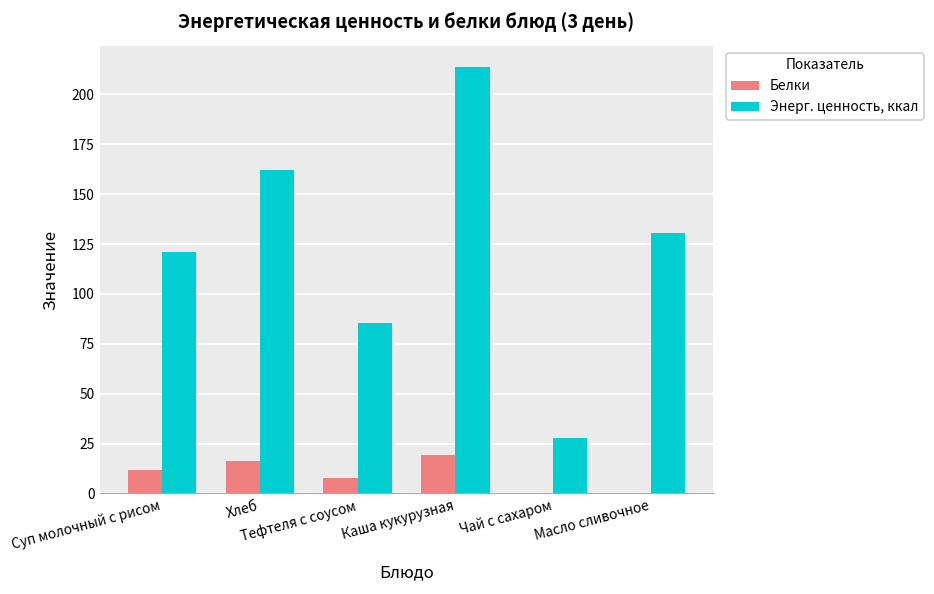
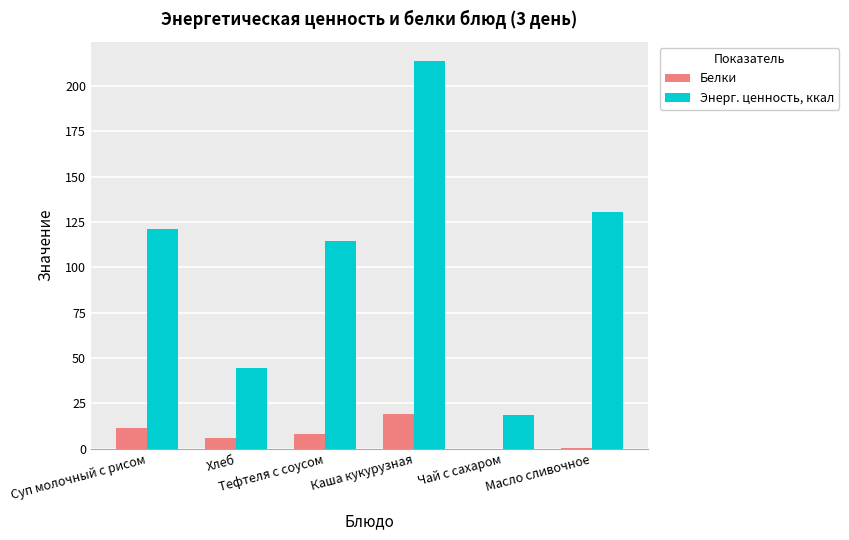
  {
    "Белки": {
      "Суп молочный с рисом": 12,
-     "Хлеб": 16,
+     "Хлеб": 6,
      "Тефтеля с соусом": 8,
      "Каша кукурузная": 19,
      "Чай с сахаром": 0
    },
    "Энерг. ценность, ккал": {
      "Суп молочный с рисом": 121,
-     "Хлеб": 162,
-     "Тефтеля с соусом": 86,
+     "Хлеб": 44,
+     "Тефтеля с соусом": 114,
      "Каша кукурузная": 214,
-     "Чай с сахаром": 28,
+     "Чай с сахаром": 19,
      "Масло сливочное": 131
    }
  }
